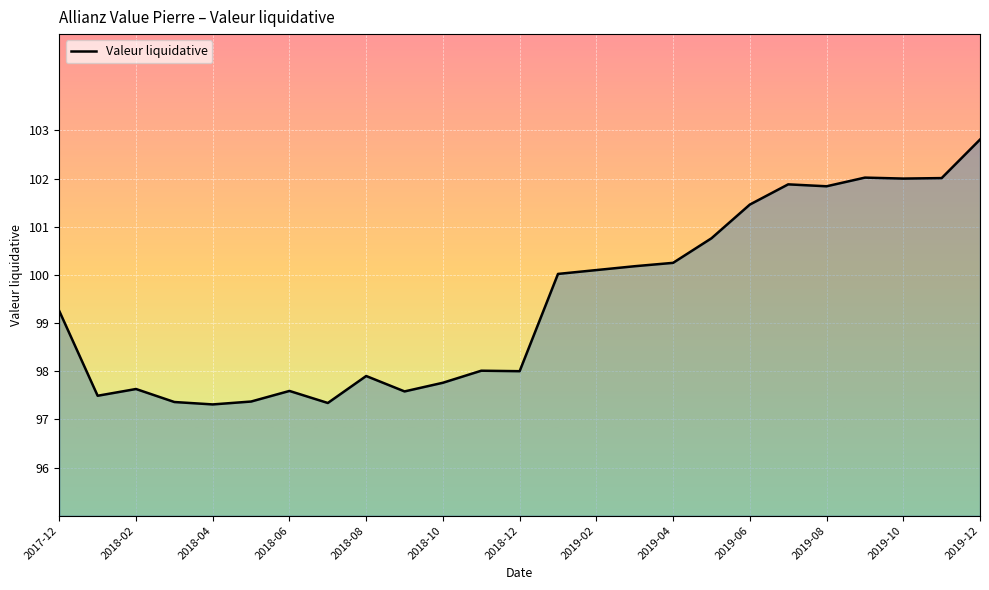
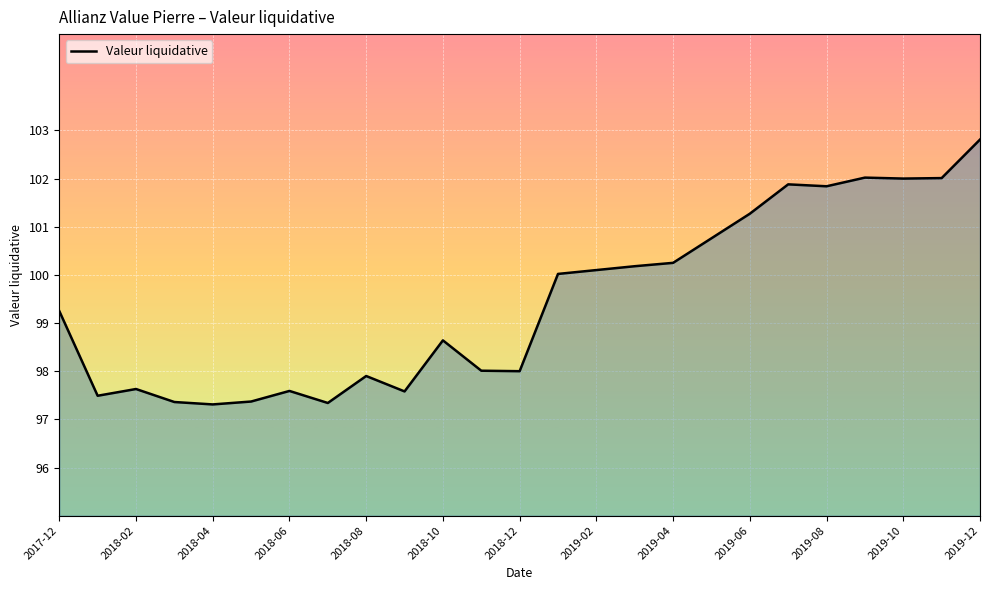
  {
    "2017-12": 99.3,
    "2018-02": 97.6,
    "2018-04": 97.3,
    "2018-06": 97.6,
    "2018-08": 97.9,
-   "2018-10": 97.8,
+   "2018-10": 98.6,
    "2018-12": 98.0,
    "2019-02": 100.1,
    "2019-04": 100.3,
-   "2019-06": 101.5,
+   "2019-06": 101.3,
    "2019-08": 101.8,
    "2019-10": 102.0,
    "2019-12": 102.8
  }
